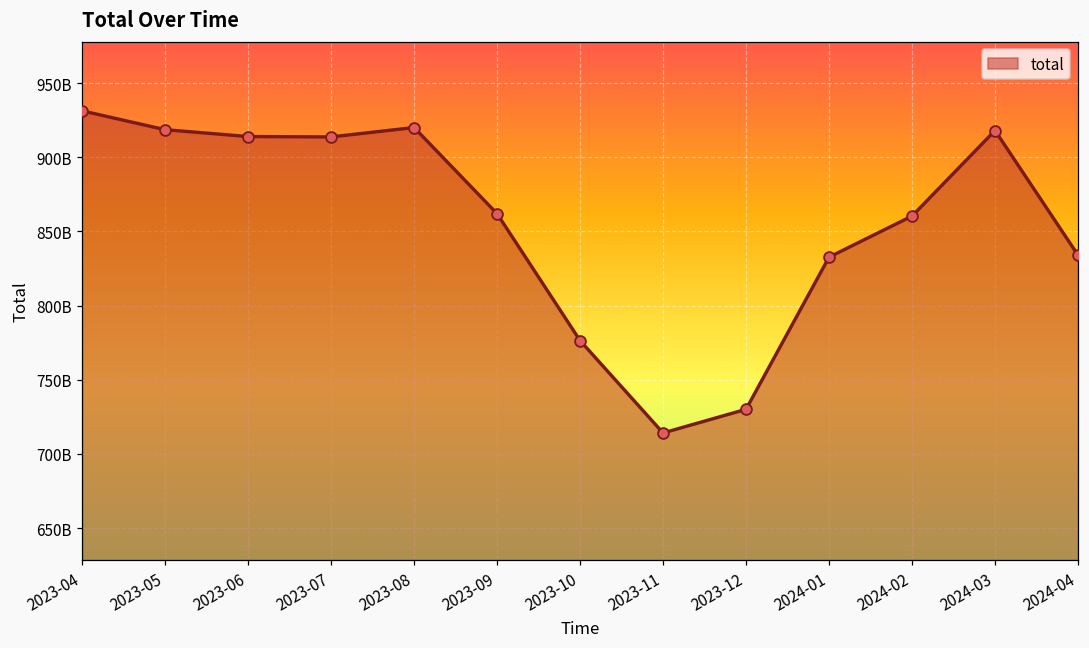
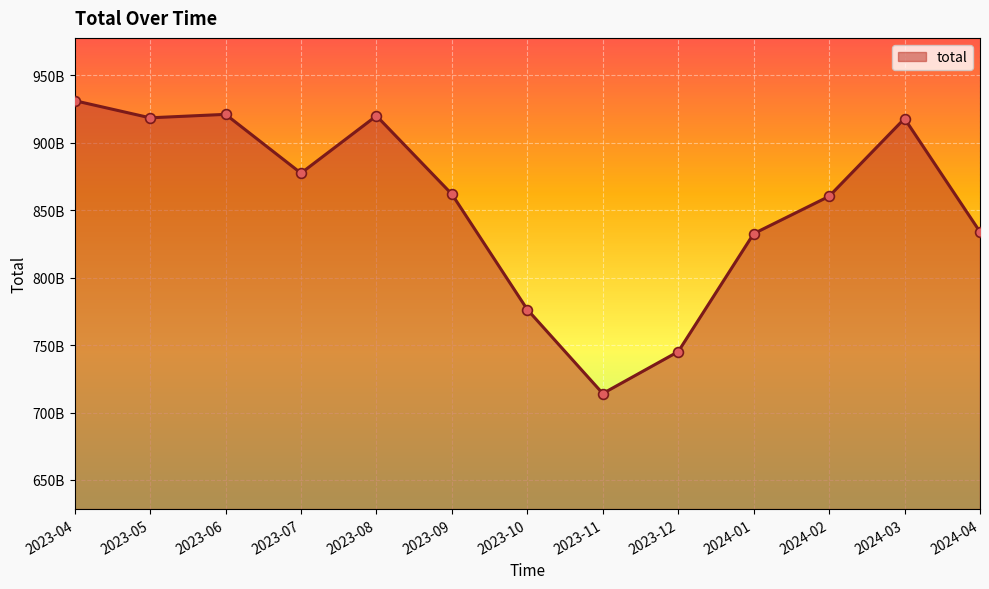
  {
    "2023-04": 931000000000,
    "2023-05": 919000000000,
-   "2023-06": 914000000000,
-   "2023-07": 914000000000,
+   "2023-06": 921000000000,
+   "2023-07": 878000000000,
    "2023-08": 920000000000,
    "2023-09": 862000000000,
    "2023-10": 776000000000,
    "2023-11": 714000000000,
-   "2023-12": 730000000000,
+   "2023-12": 745000000000,
    "2024-01": 833000000000,
    "2024-02": 860000000000,
    "2024-03": 918000000000,
    "2024-04": 834000000000
  }
